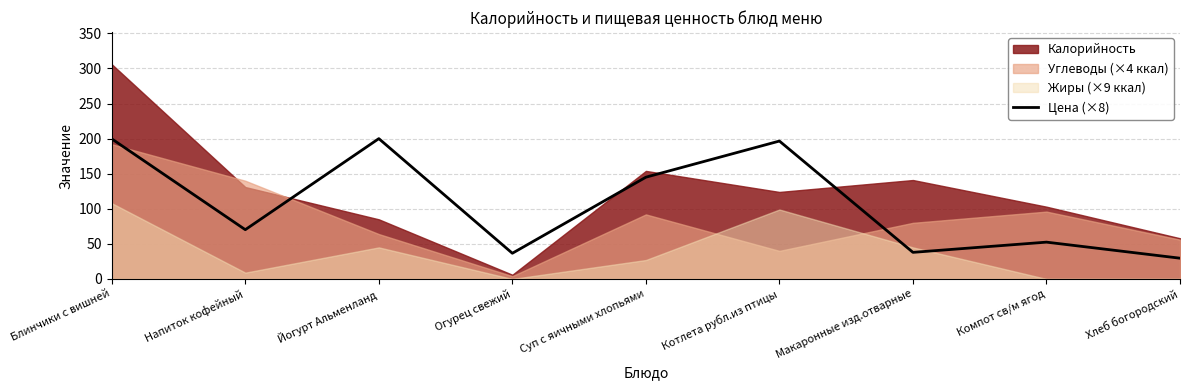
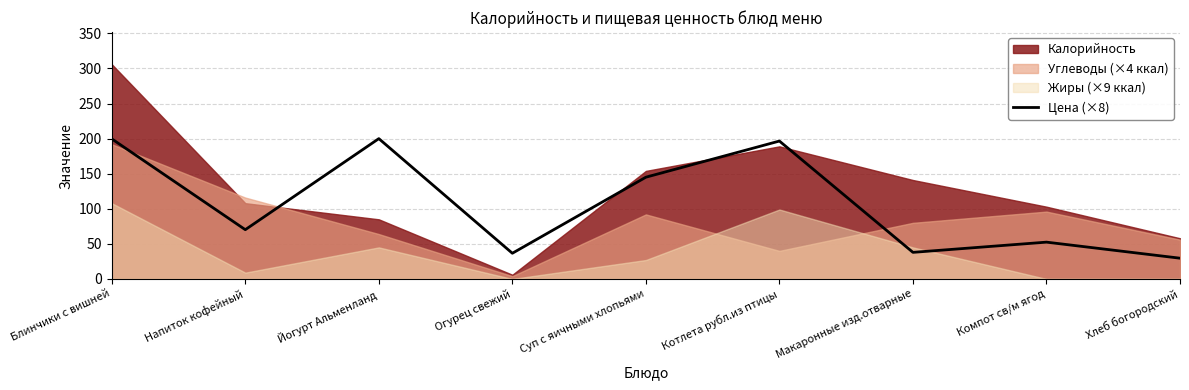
  {
    "Цена (×8)": {
      "Блинчики с вишней": 200,
      "Напиток кофейный": 70,
      "Йогурт Альменланд": 200,
      "Огурец свежий": 40,
      "Суп с яичными хлопьями": 150,
      "Котлета рубл.из птицы": 200,
      "Макаронные изд.отварные": 40,
      "Компот св/м ягод": 50,
      "Хлеб богородский": 30
    },
    "Калорийность": {
      "Блинчики с вишней": 310,
-     "Напиток кофейный": 130,
+     "Напиток кофейный": 110,
      "Йогурт Альменланд": 90,
      "Суп с яичными хлопьями": 150,
-     "Котлета рубл.из птицы": 120,
+     "Котлета рубл.из птицы": 190,
      "Макаронные изд.отварные": 140,
      "Компот св/м ягод": 100
    },
    "Углеводы (×4 ккал)": {
      "Блинчики с вишней": 190,
-     "Напиток кофейный": 140,
+     "Напиток кофейный": 120,
      "Йогурт Альменланд": 60,
      "Суп с яичными хлопьями": 90,
      "Котлета рубл.из птицы": 40,
      "Макаронные изд.отварные": 80,
      "Компот св/м ягод": 100
    },
    "Жиры (×9 ккал)": {
      "Блинчики с вишней": 110,
      "Напиток кофейный": 10,
      "Йогурт Альменланд": 50,
      "Огурец свежий": 0,
      "Суп с яичными хлопьями": 30,
      "Котлета рубл.из птицы": 100,
      "Макаронные изд.отварные": 50,
      "Компот св/м ягод": 0,
      "Хлеб богородский": 0
    }
  }
